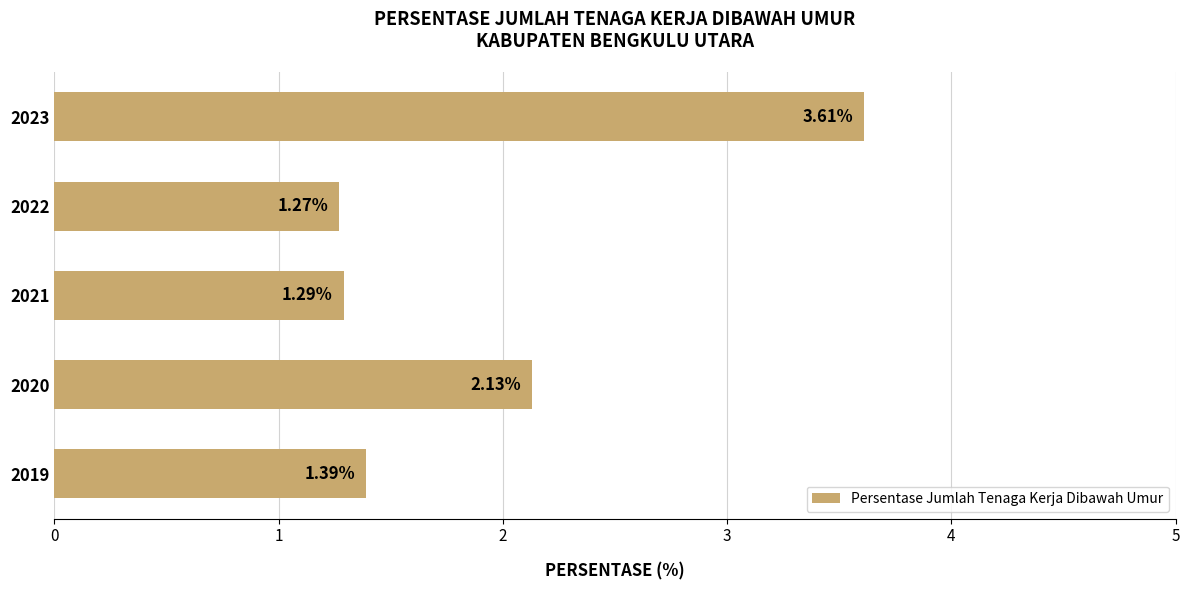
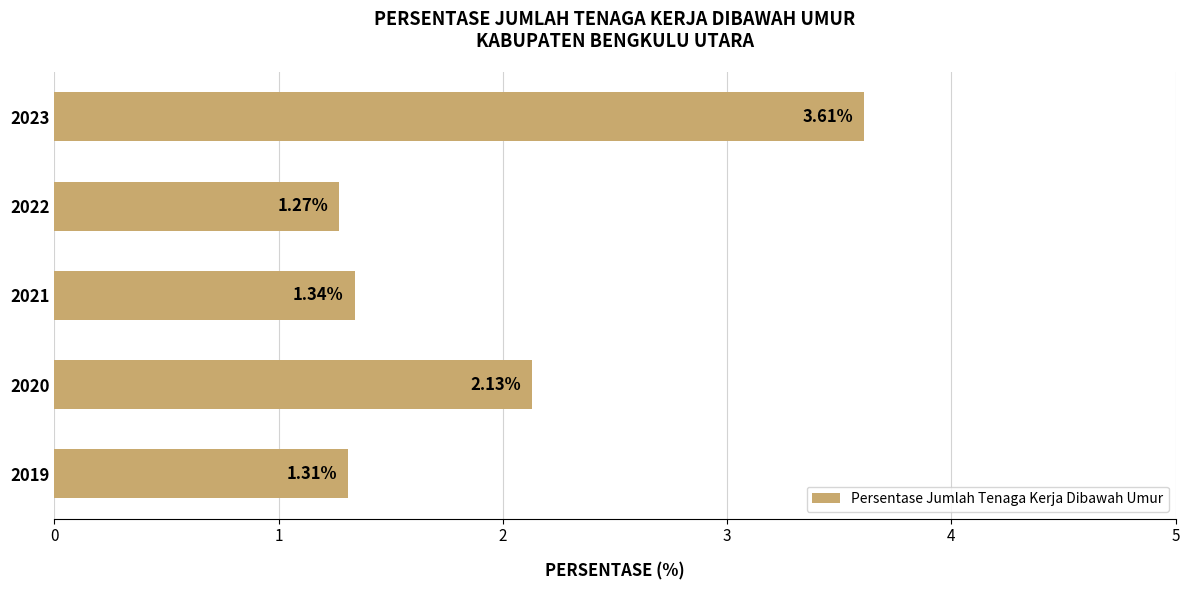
  {
    "2023": "3.61%",
    "2022": "1.27%",
-   "2021": "1.29%",
+   "2021": "1.34%",
    "2020": "2.13%",
-   "2019": "1.39%"
+   "2019": "1.31%"
  }
